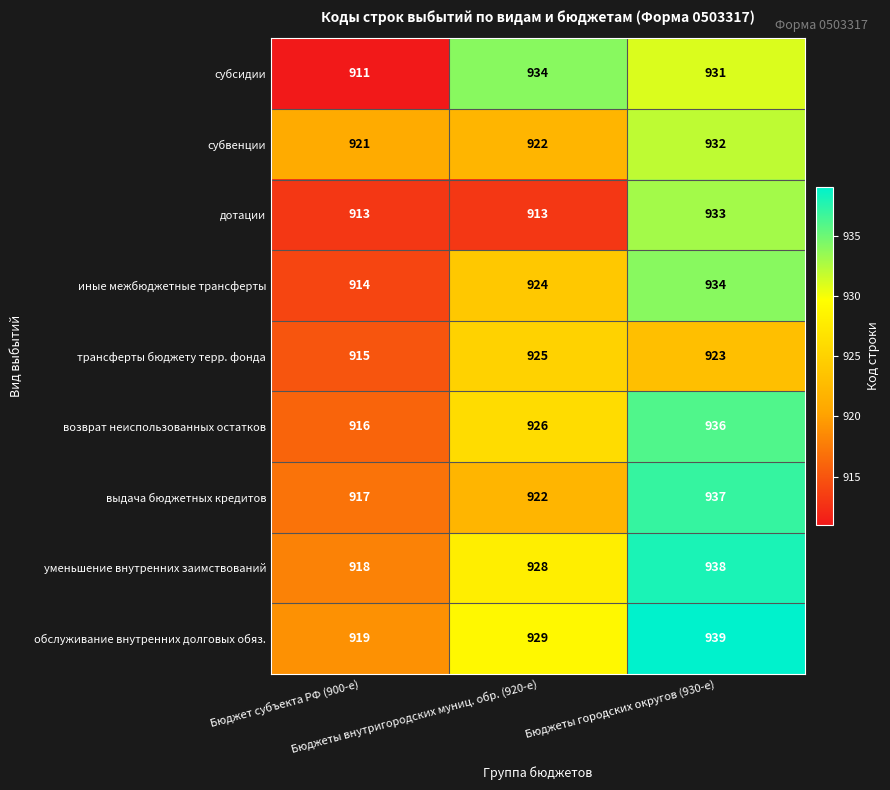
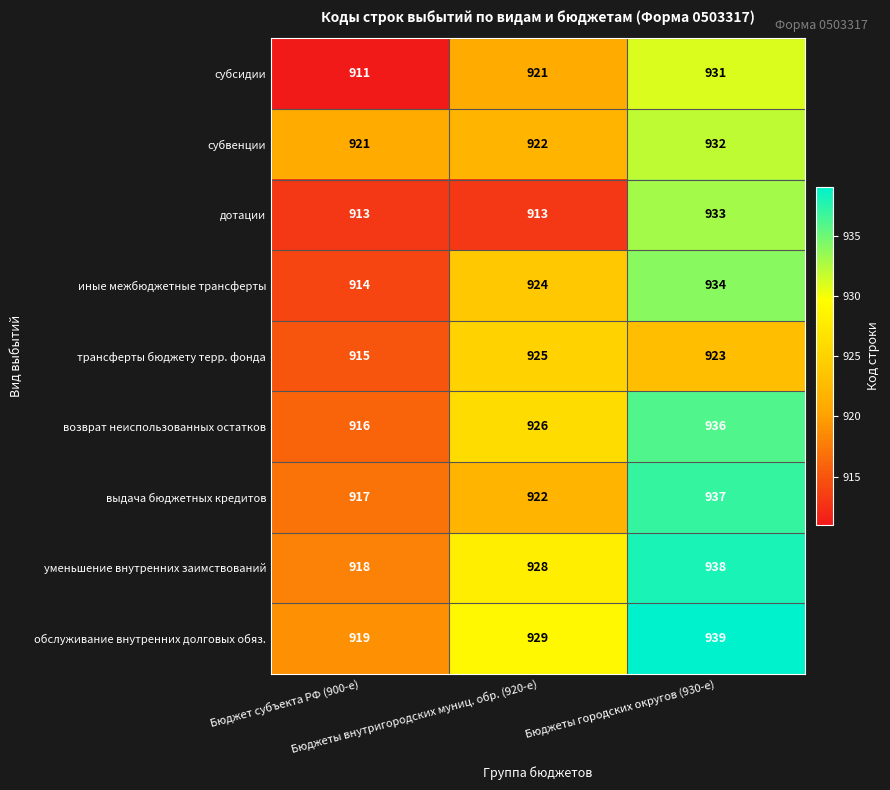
  {
    "субсидии": {
      "Бюджет субъекта РФ (900-е)": 911,
-     "Бюджеты внутригородских муниц. обр. (920-е)": 934,
+     "Бюджеты внутригородских муниц. обр. (920-е)": 921,
      "Бюджеты городских округов (930-е)": 931
    },
    "субвенции": {
      "Бюджет субъекта РФ (900-е)": 921,
      "Бюджеты внутригородских муниц. обр. (920-е)": 922,
      "Бюджеты городских округов (930-е)": 932
    },
    "дотации": {
      "Бюджет субъекта РФ (900-е)": 913,
      "Бюджеты внутригородских муниц. обр. (920-е)": 913,
      "Бюджеты городских округов (930-е)": 933
    },
    "иные межбюджетные трансферты": {
      "Бюджет субъекта РФ (900-е)": 914,
      "Бюджеты внутригородских муниц. обр. (920-е)": 924,
      "Бюджеты городских округов (930-е)": 934
    },
    "трансферты бюджету терр. фонда": {
      "Бюджет субъекта РФ (900-е)": 915,
      "Бюджеты внутригородских муниц. обр. (920-е)": 925,
      "Бюджеты городских округов (930-е)": 923
    },
    "возврат неиспользованных остатков": {
      "Бюджет субъекта РФ (900-е)": 916,
      "Бюджеты внутригородских муниц. обр. (920-е)": 926,
      "Бюджеты городских округов (930-е)": 936
    },
    "выдача бюджетных кредитов": {
      "Бюджет субъекта РФ (900-е)": 917,
      "Бюджеты внутригородских муниц. обр. (920-е)": 922,
      "Бюджеты городских округов (930-е)": 937
    },
    "уменьшение внутренних заимствований": {
      "Бюджет субъекта РФ (900-е)": 918,
      "Бюджеты внутригородских муниц. обр. (920-е)": 928,
      "Бюджеты городских округов (930-е)": 938
    },
    "обслуживание внутренних долговых обяз.": {
      "Бюджет субъекта РФ (900-е)": 919,
      "Бюджеты внутригородских муниц. обр. (920-е)": 929,
      "Бюджеты городских округов (930-е)": 939
    }
  }
